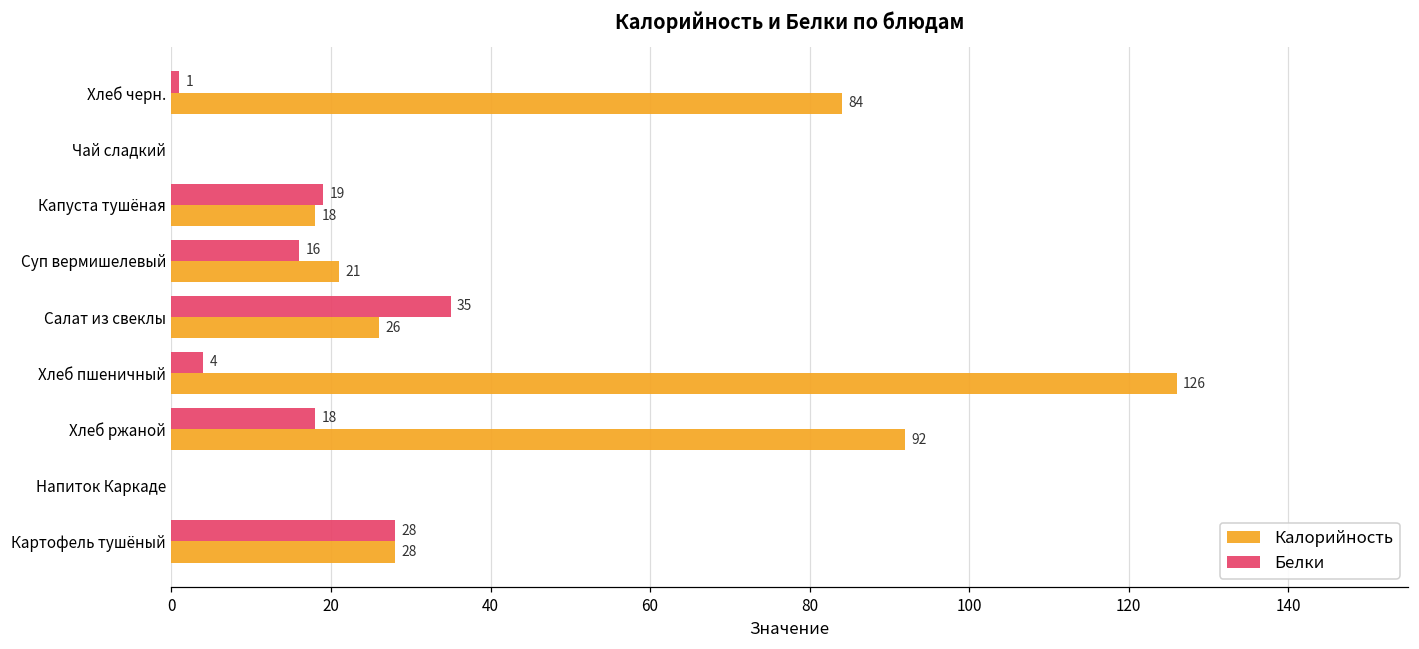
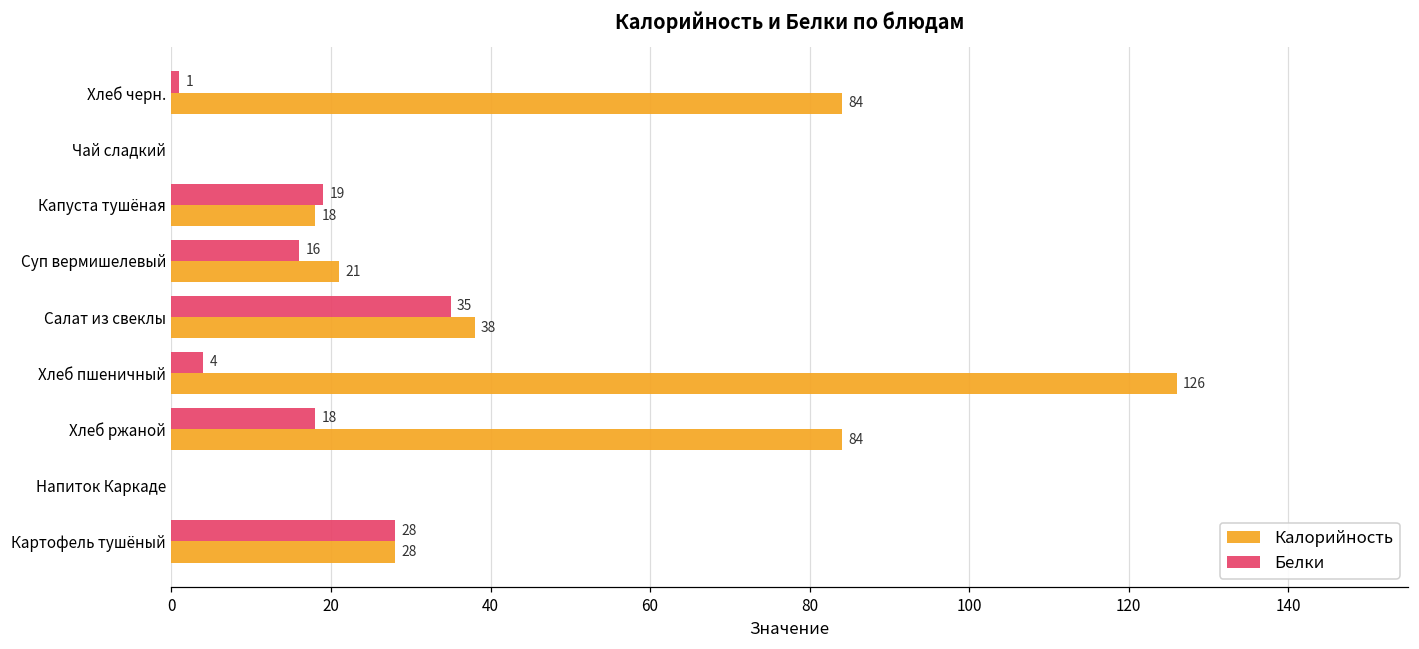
  {
    "Калорийность": {
      "Хлеб черн.": 84,
      "Капуста тушёная": 18,
      "Суп вермишелевый": 21,
-     "Салат из свеклы": 26,
+     "Салат из свеклы": 38,
      "Хлеб пшеничный": 126,
-     "Хлеб ржаной": 92,
+     "Хлеб ржаной": 84,
      "Картофель тушёный": 28
    },
    "Белки": {
      "Хлеб черн.": 1,
      "Капуста тушёная": 19,
      "Суп вермишелевый": 16,
      "Салат из свеклы": 35,
      "Хлеб пшеничный": 4,
      "Хлеб ржаной": 18,
      "Картофель тушёный": 28
    }
  }
